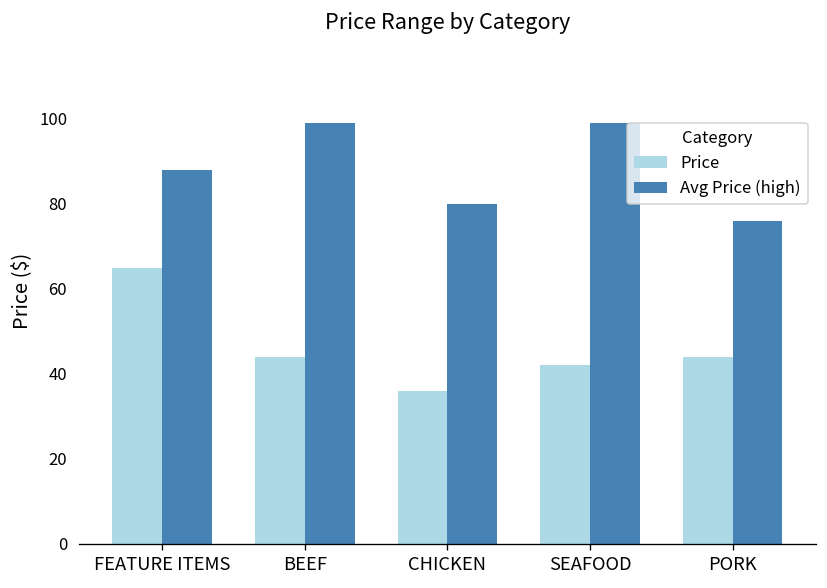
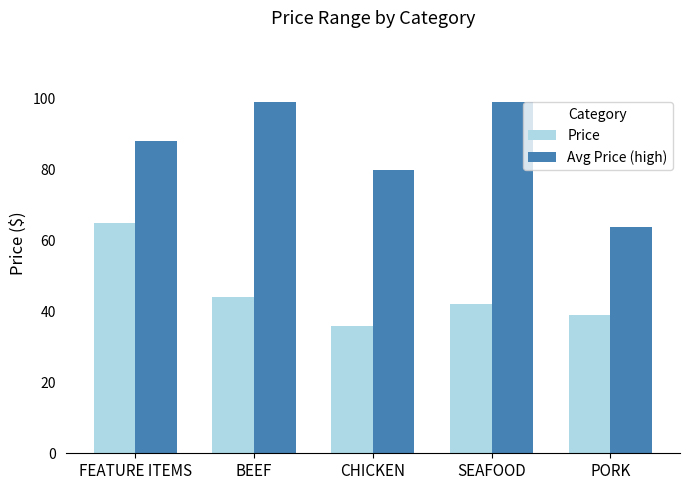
  {
    "Price": {
      "FEATURE ITEMS": 65,
      "BEEF": 44,
      "CHICKEN": 36,
      "SEAFOOD": 42,
-     "PORK": 44
+     "PORK": 39
    },
    "Avg Price (high)": {
      "FEATURE ITEMS": 88,
      "BEEF": 99,
      "CHICKEN": 80,
      "SEAFOOD": 99,
-     "PORK": 76
+     "PORK": 64
    }
  }
